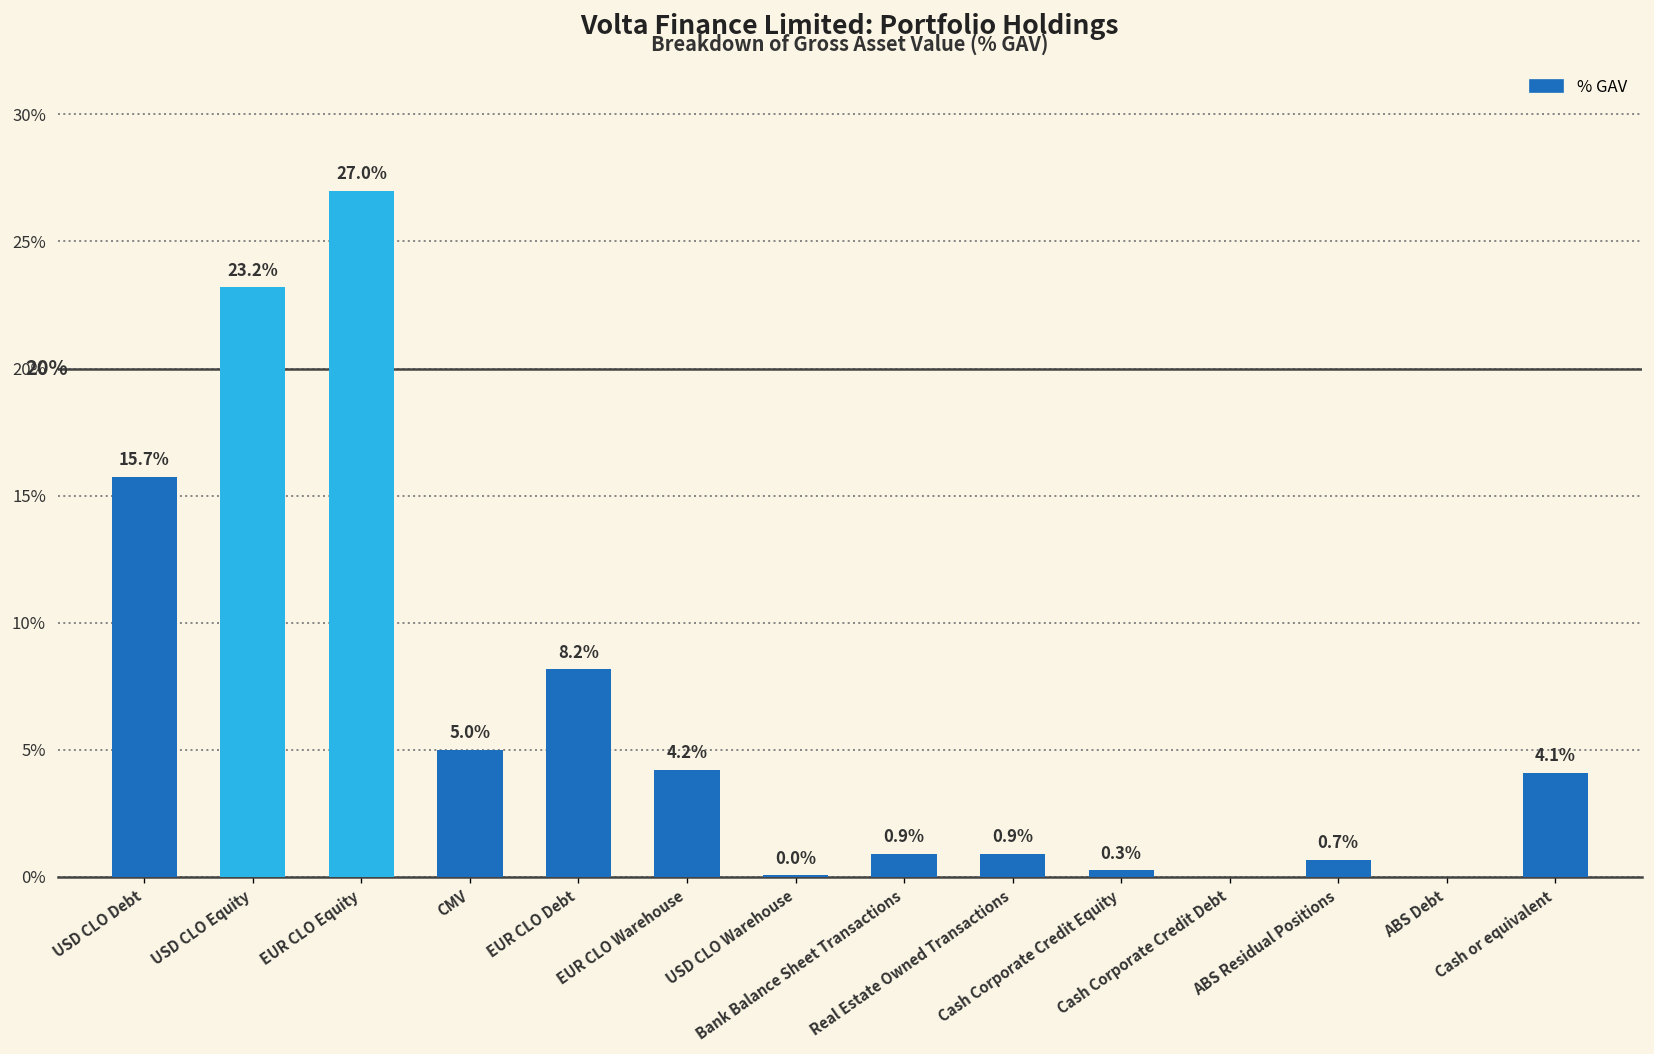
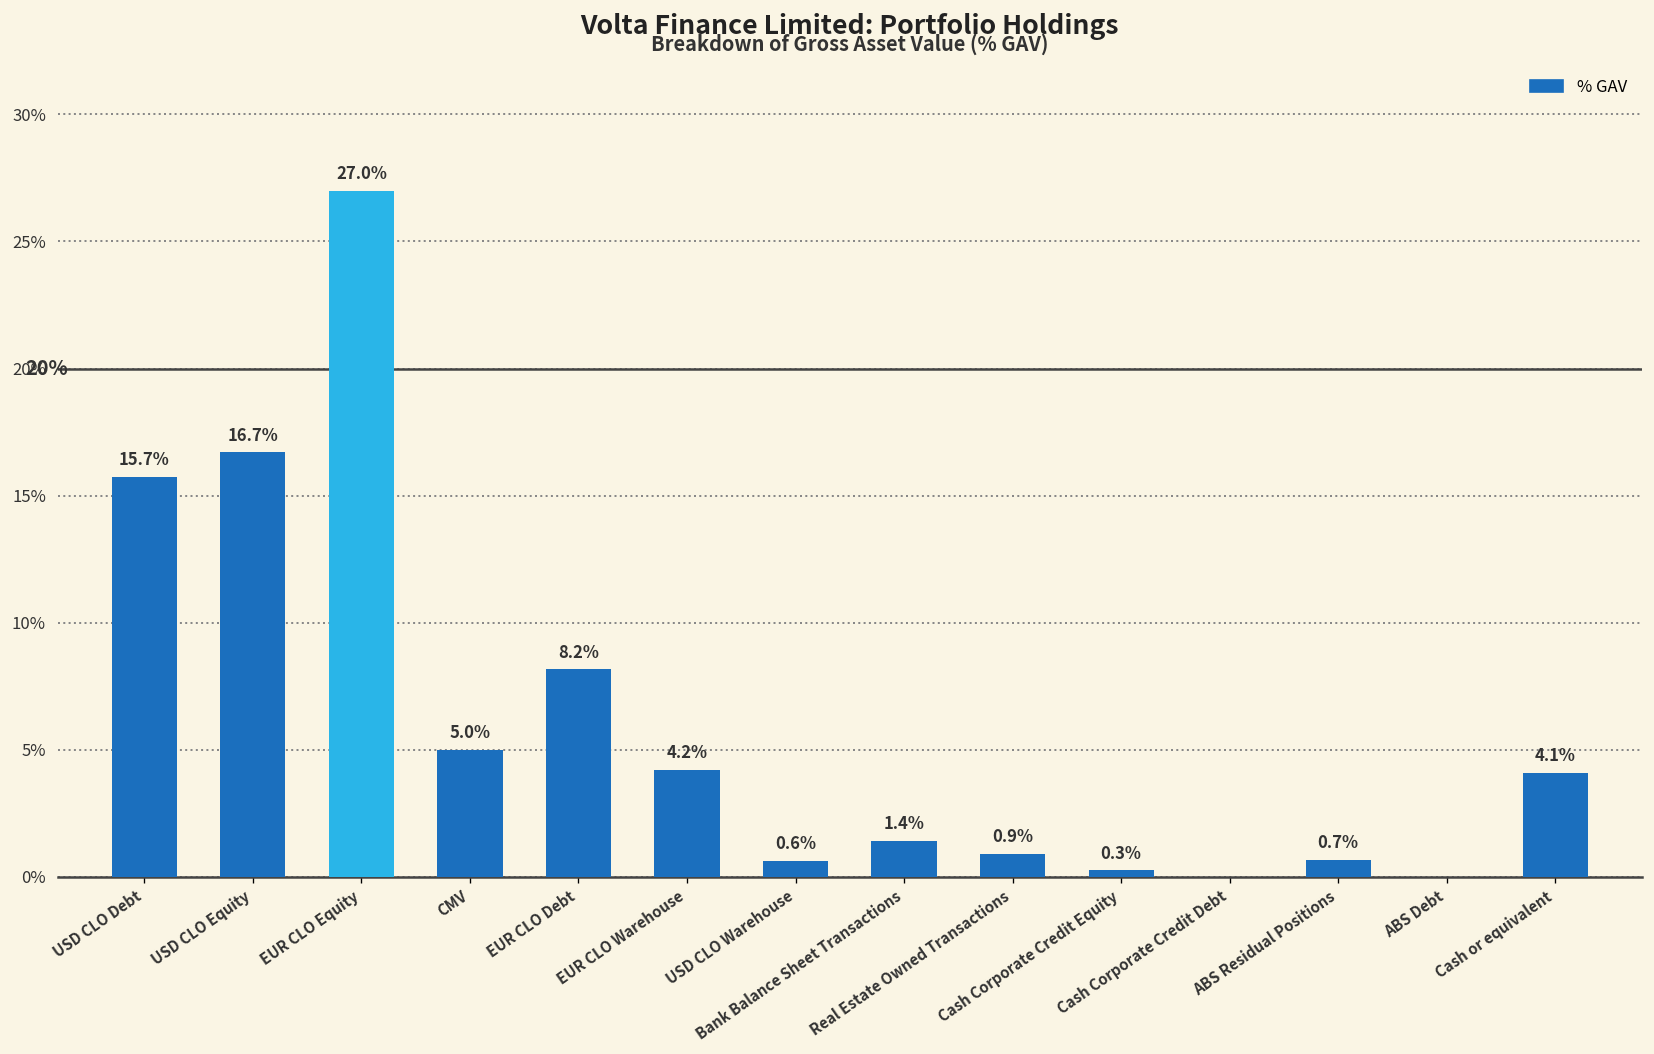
  {
    "USD CLO Debt": "15.7%",
-   "USD CLO Equity": "23.2%",
+   "USD CLO Equity": "16.7%",
    "EUR CLO Equity": "27.0%",
    "CMV": "5.0%",
    "EUR CLO Debt": "8.2%",
    "EUR CLO Warehouse": "4.2%",
-   "USD CLO Warehouse": "0.0%",
-   "Bank Balance Sheet Transactions": "0.9%",
+   "USD CLO Warehouse": "0.6%",
+   "Bank Balance Sheet Transactions": "1.4%",
    "Real Estate Owned Transactions": "0.9%",
    "Cash Corporate Credit Equity": "0.3%",
    "ABS Residual Positions": "0.7%",
    "Cash or equivalent": "4.1%"
  }
